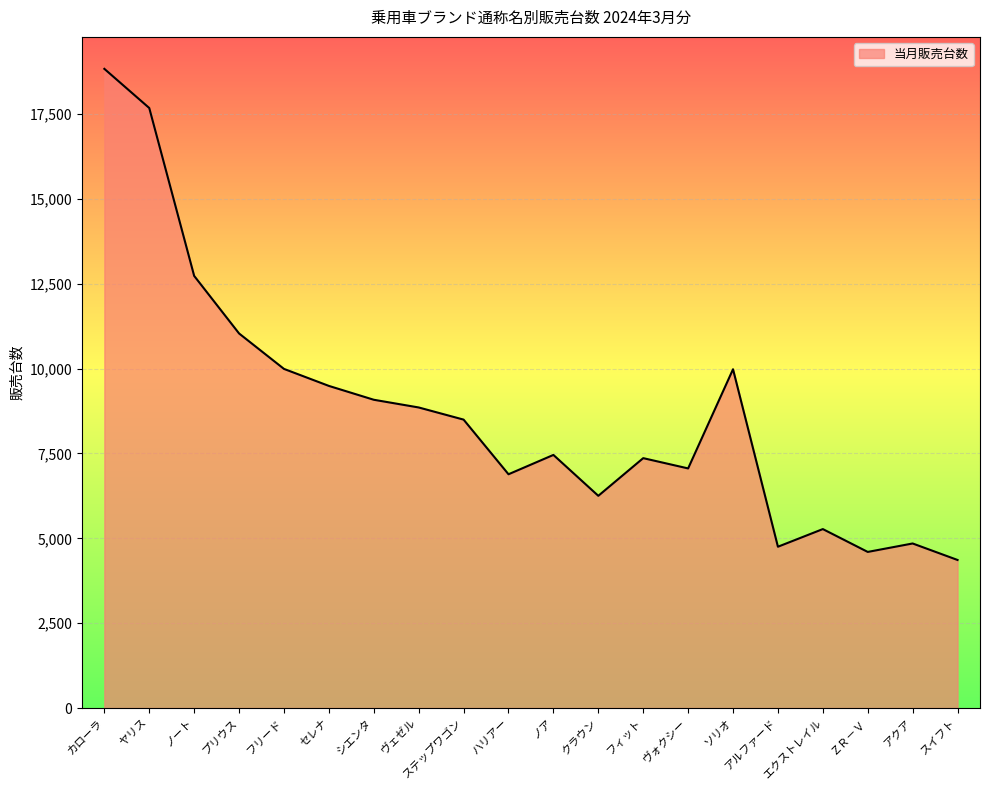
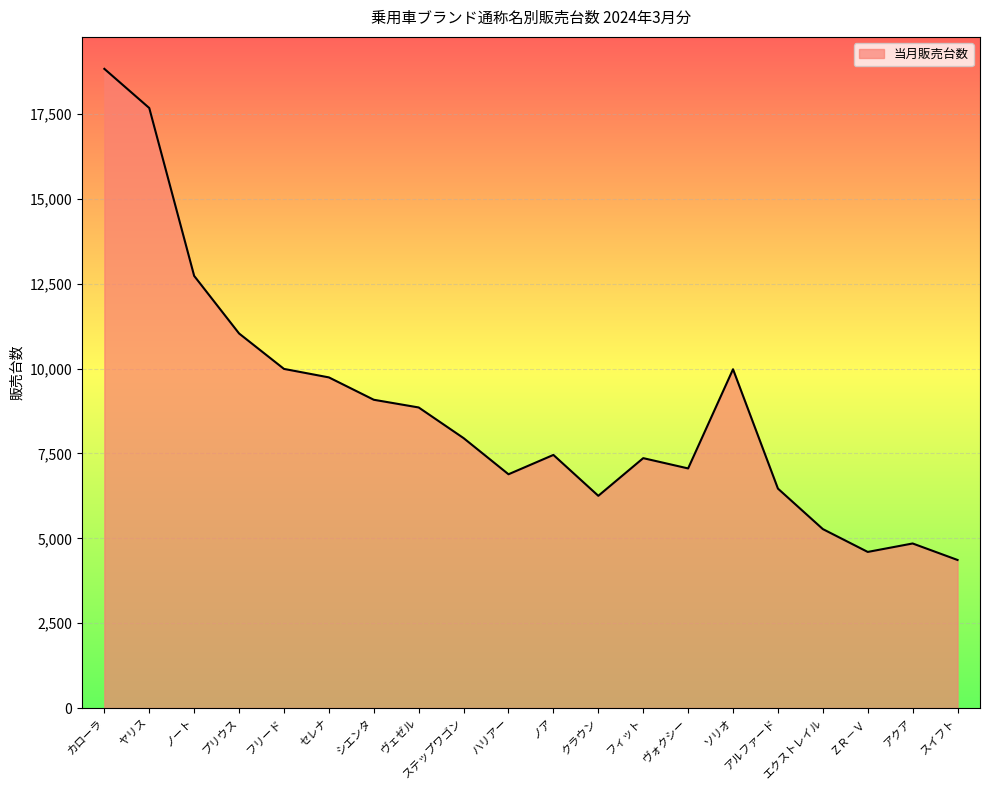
  {
    "カローラ": "18,800",
    "ヤリス": "17,700",
    "ノート": "12,700",
    "プリウス": "11,000",
    "フリード": "10,000",
-   "セレナ": "9,500",
+   "セレナ": "9,700",
    "シエンタ": "9,100",
    "ヴェゼル": "8,900",
-   "ステップワゴン": "8,500",
+   "ステップワゴン": "8,000",
    "ハリアー": "6,900",
    "ノア": "7,500",
    "クラウン": "6,300",
    "フィット": "7,400",
    "ヴォクシー": "7,100",
    "ソリオ": "10,000",
-   "アルファード": "4,800",
+   "アルファード": "6,500",
    "エクストレイル": "5,300",
    "ＺＲ－Ｖ": "4,600",
    "アクア": "4,800",
    "スイフト": "4,400"
  }
